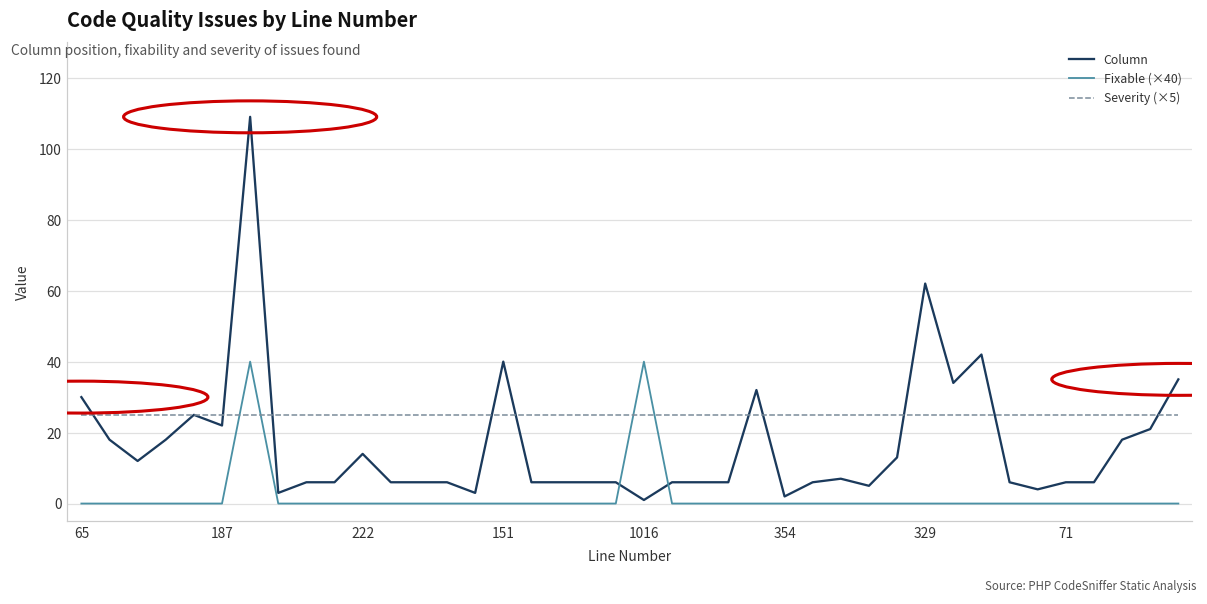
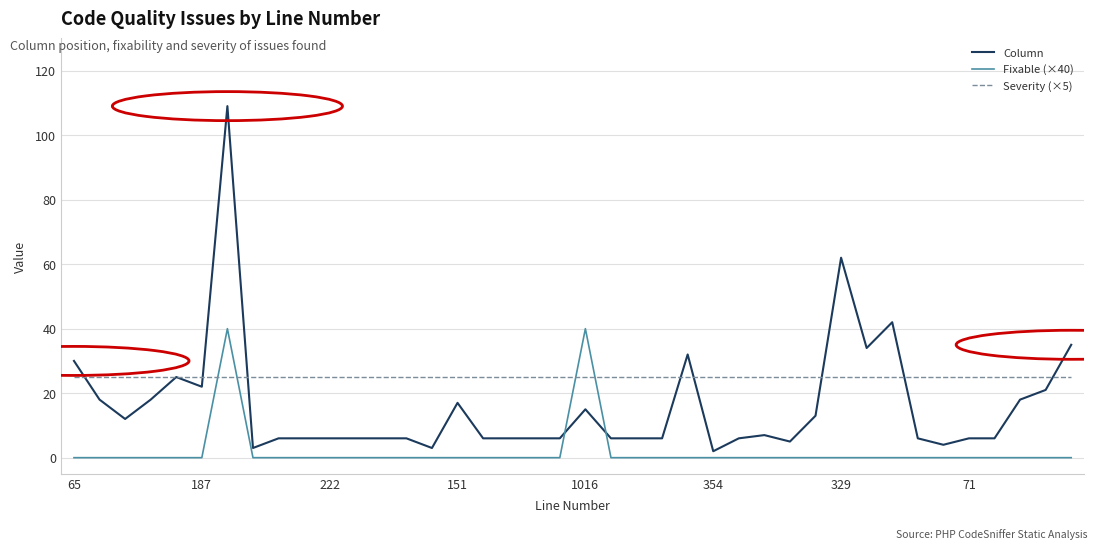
  {
    "Column": {
      "65": 30,
      "187": 22,
-     "222": 14,
-     "151": 40,
-     "1016": 1,
+     "222": 6,
+     "151": 17,
+     "1016": 15,
      "354": 2,
      "329": 62,
      "71": 6
    }
  }
